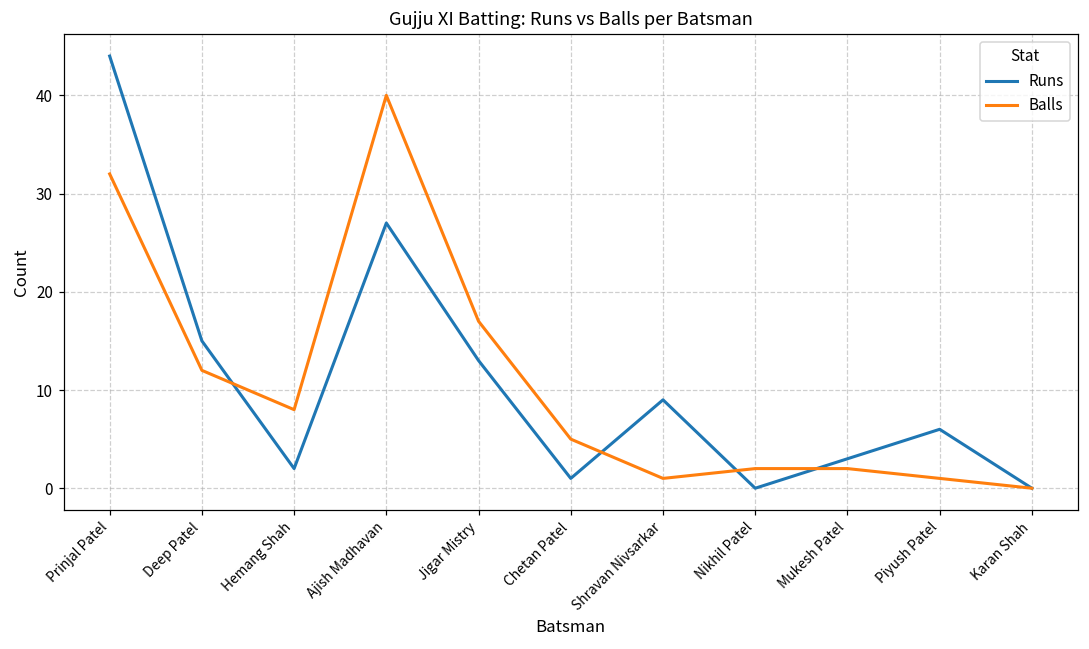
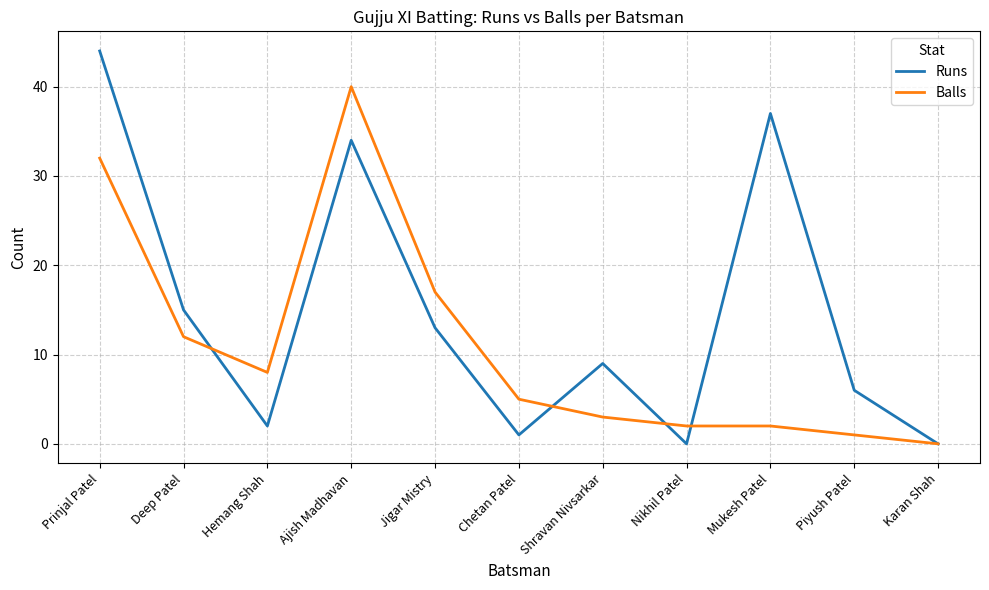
  {
    "Runs": {
      "Prinjal Patel": 44,
      "Deep Patel": 15,
      "Hemang Shah": 2,
-     "Ajish Madhavan": 27,
+     "Ajish Madhavan": 34,
      "Jigar Mistry": 13,
      "Chetan Patel": 1,
      "Shravan Nivsarkar": 9,
      "Nikhil Patel": 0,
-     "Mukesh Patel": 3,
+     "Mukesh Patel": 37,
      "Piyush Patel": 6
    },
    "Balls": {
      "Prinjal Patel": 32,
      "Deep Patel": 12,
      "Hemang Shah": 8,
      "Ajish Madhavan": 40,
      "Jigar Mistry": 17,
      "Chetan Patel": 5,
-     "Shravan Nivsarkar": 1,
+     "Shravan Nivsarkar": 3,
      "Nikhil Patel": 2,
      "Mukesh Patel": 2,
      "Piyush Patel": 1
    }
  }
